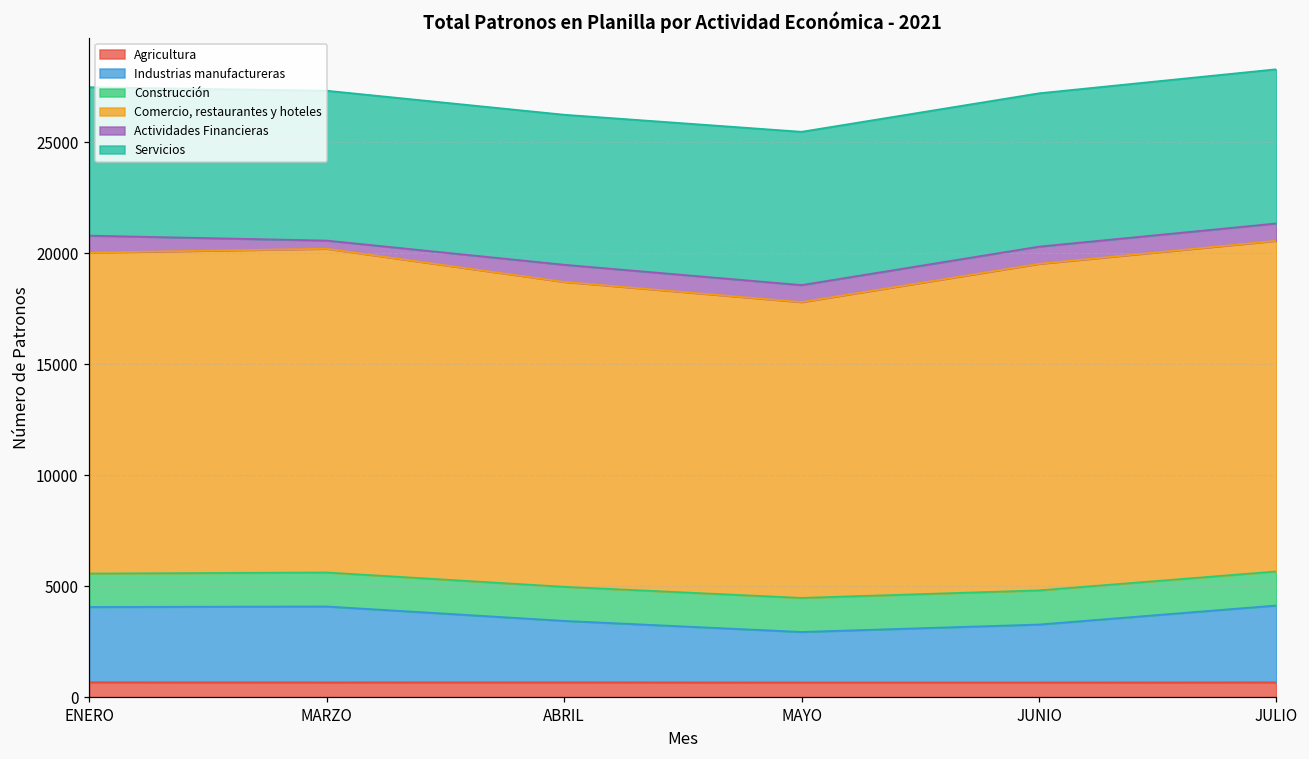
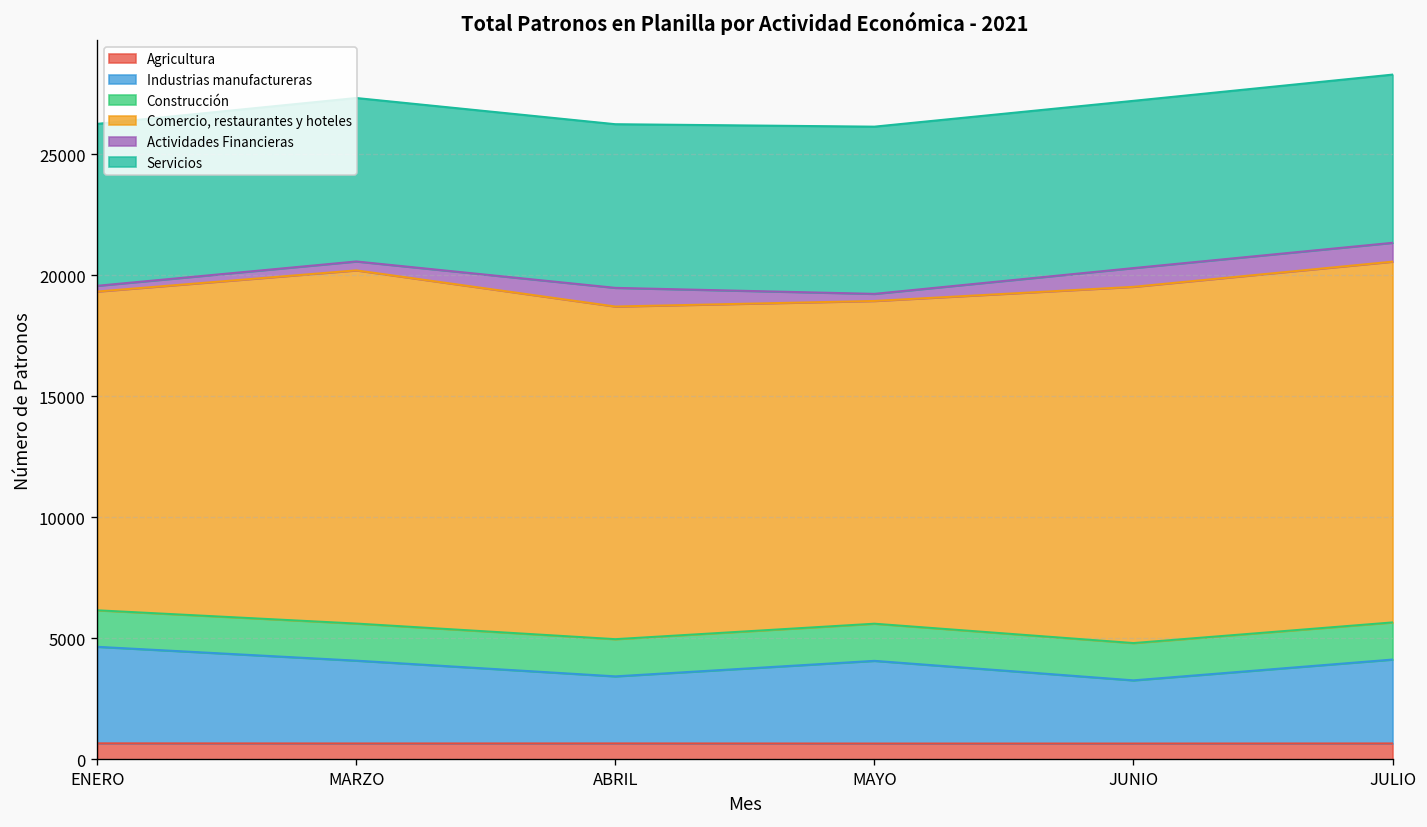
  {
    "Agricultura": {
      "ENERO": 700,
      "MARZO": 700,
      "ABRIL": 700,
      "MAYO": 700,
      "JUNIO": 700,
      "JULIO": 700
    },
    "Industrias manufactureras": {
-     "ENERO": 3400,
+     "ENERO": 4000,
      "MARZO": 3400,
      "ABRIL": 2800,
-     "MAYO": 2300,
+     "MAYO": 3400,
      "JUNIO": 2600,
      "JULIO": 3500
    },
    "Comercio, restaurantes y hoteles": {
-     "ENERO": 14500,
+     "ENERO": 13200,
      "MARZO": 14600,
      "ABRIL": 13700,
      "MAYO": 13300,
      "JUNIO": 14700,
      "JULIO": 14900
    },
    "Actividades Financieras": {
-     "ENERO": 800,
+     "ENERO": 200,
      "MARZO": 400,
      "ABRIL": 800,
-     "MAYO": 800,
+     "MAYO": 300,
      "JUNIO": 800,
      "JULIO": 800
    }
  }
